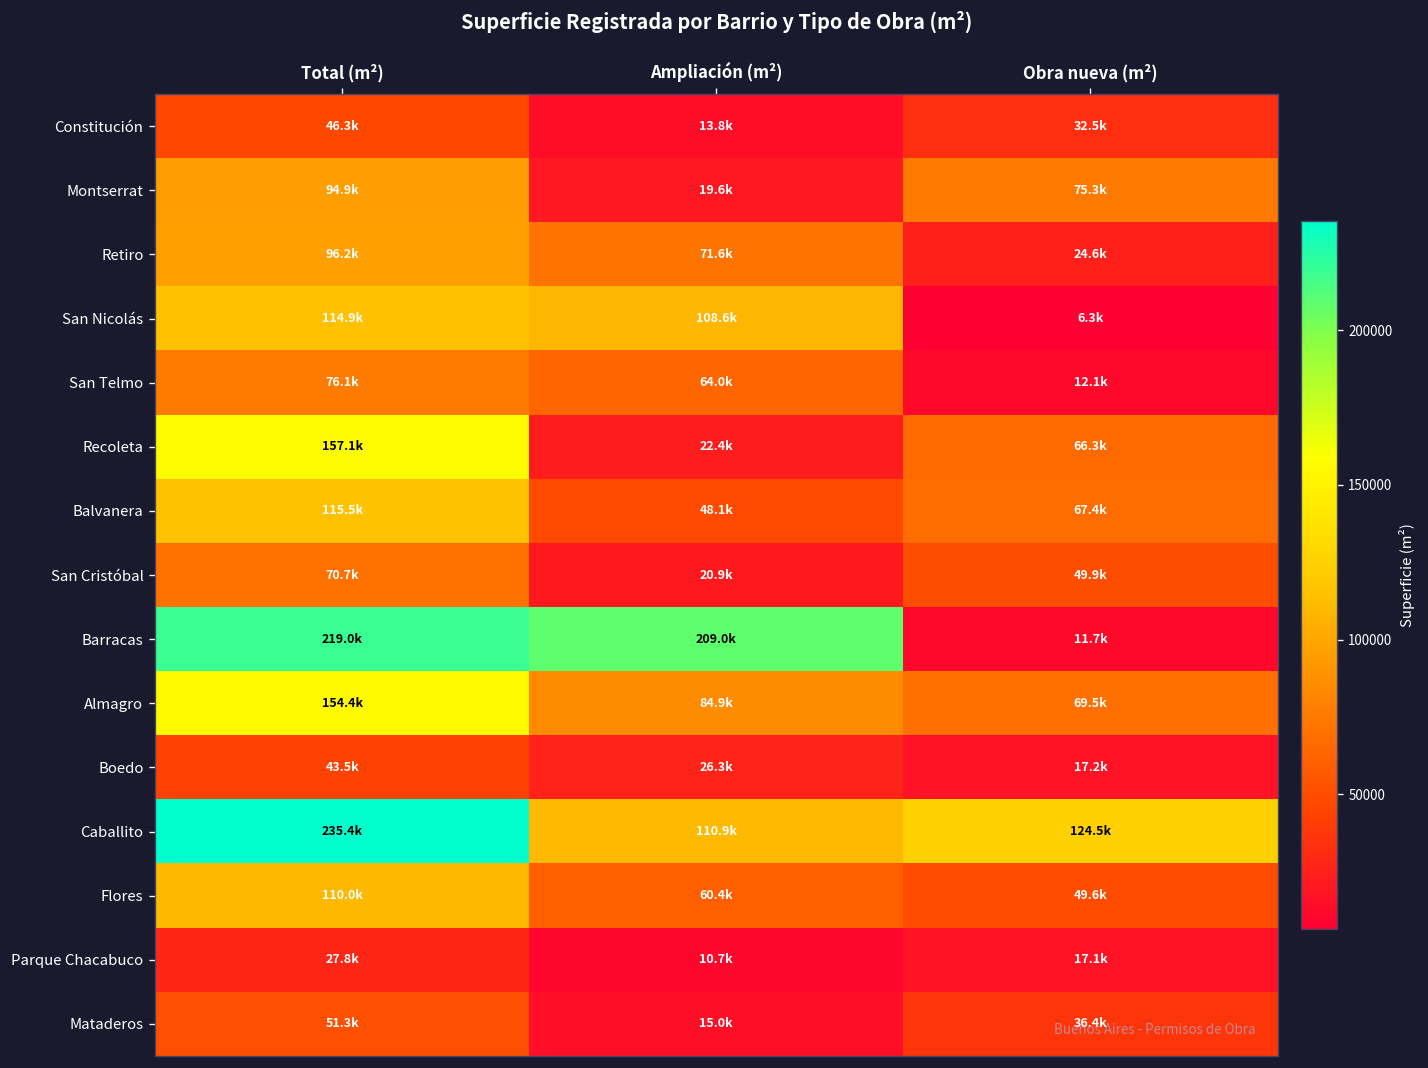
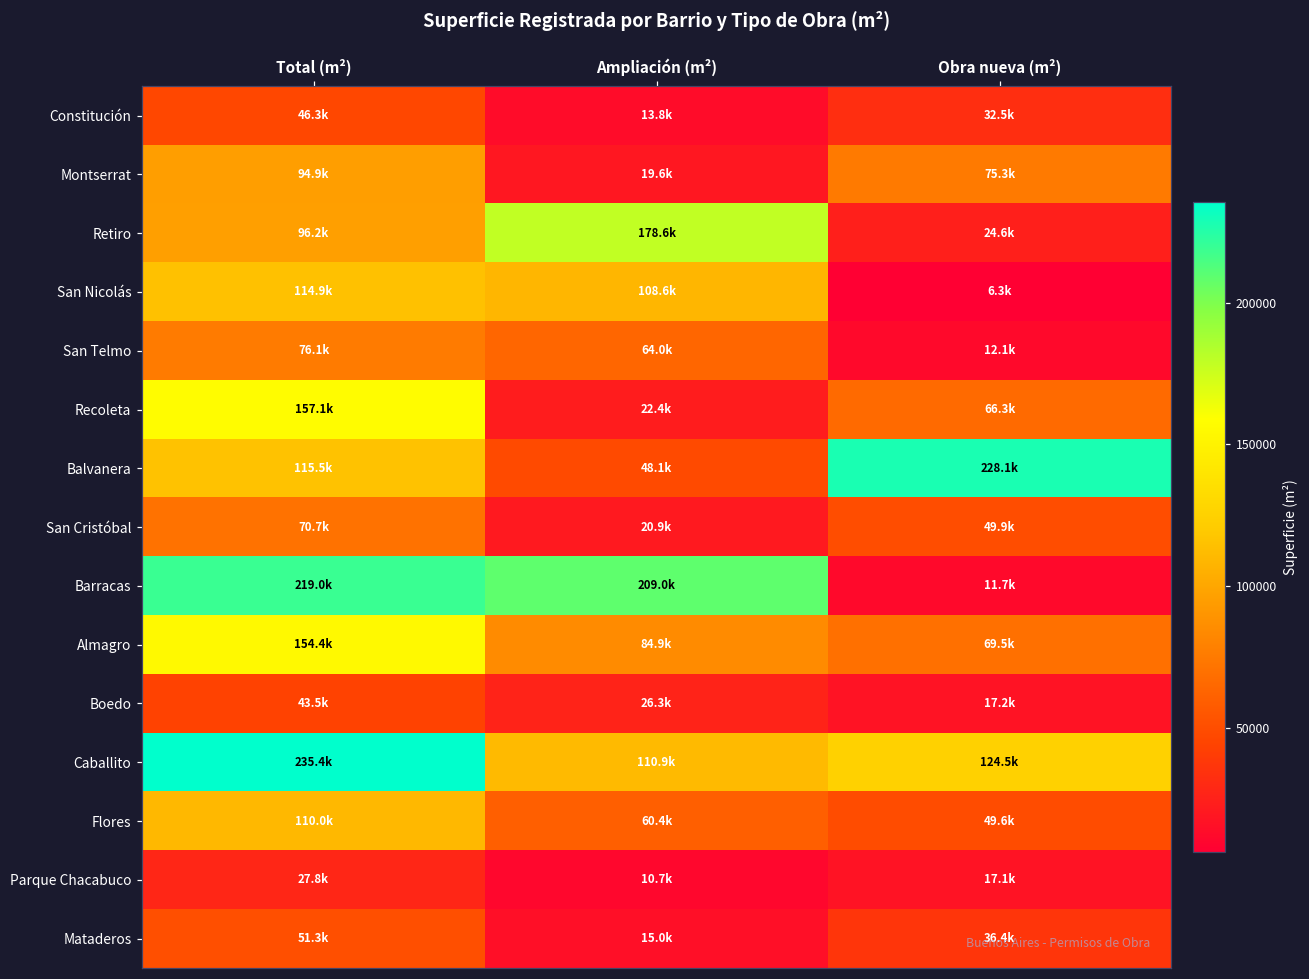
  {
    "Constitución": {
      "Total (m²)": "46.3k",
      "Ampliación (m²)": "13.8k",
      "Obra nueva (m²)": "32.5k"
    },
    "Montserrat": {
      "Total (m²)": "94.9k",
      "Ampliación (m²)": "19.6k",
      "Obra nueva (m²)": "75.3k"
    },
    "Retiro": {
      "Total (m²)": "96.2k",
-     "Ampliación (m²)": "71.6k",
+     "Ampliación (m²)": "178.6k",
      "Obra nueva (m²)": "24.6k"
    },
    "San Nicolás": {
      "Total (m²)": "114.9k",
      "Ampliación (m²)": "108.6k",
      "Obra nueva (m²)": "6.3k"
    },
    "San Telmo": {
      "Total (m²)": "76.1k",
      "Ampliación (m²)": "64.0k",
      "Obra nueva (m²)": "12.1k"
    },
    "Recoleta": {
      "Total (m²)": "157.1k",
      "Ampliación (m²)": "22.4k",
      "Obra nueva (m²)": "66.3k"
    },
    "Balvanera": {
      "Total (m²)": "115.5k",
      "Ampliación (m²)": "48.1k",
-     "Obra nueva (m²)": "67.4k"
+     "Obra nueva (m²)": "228.1k"
    },
    "San Cristóbal": {
      "Total (m²)": "70.7k",
      "Ampliación (m²)": "20.9k",
      "Obra nueva (m²)": "49.9k"
    },
    "Barracas": {
      "Total (m²)": "219.0k",
      "Ampliación (m²)": "209.0k",
      "Obra nueva (m²)": "11.7k"
    },
    "Almagro": {
      "Total (m²)": "154.4k",
      "Ampliación (m²)": "84.9k",
      "Obra nueva (m²)": "69.5k"
    },
    "Boedo": {
      "Total (m²)": "43.5k",
      "Ampliación (m²)": "26.3k",
      "Obra nueva (m²)": "17.2k"
    },
    "Caballito": {
      "Total (m²)": "235.4k",
      "Ampliación (m²)": "110.9k",
      "Obra nueva (m²)": "124.5k"
    },
    "Flores": {
      "Total (m²)": "110.0k",
      "Ampliación (m²)": "60.4k",
      "Obra nueva (m²)": "49.6k"
    },
    "Parque Chacabuco": {
      "Total (m²)": "27.8k",
      "Ampliación (m²)": "10.7k",
      "Obra nueva (m²)": "17.1k"
    },
    "Mataderos": {
      "Total (m²)": "51.3k",
      "Ampliación (m²)": "15.0k"
    }
  }
